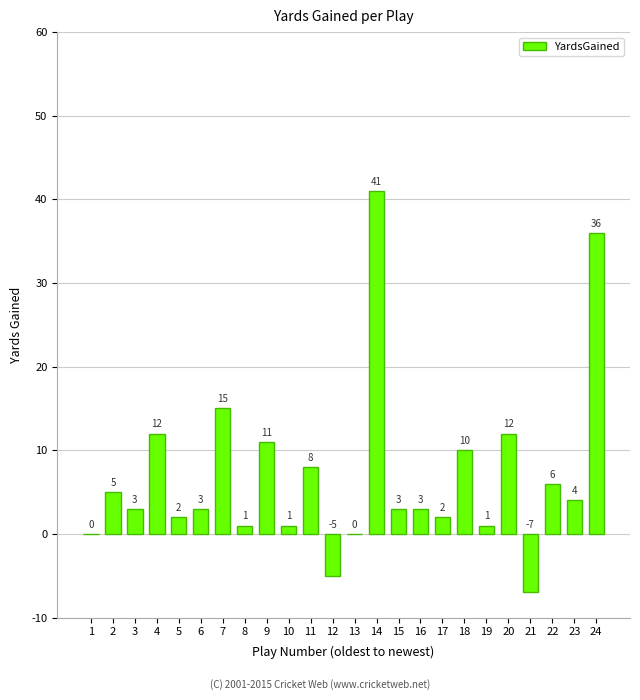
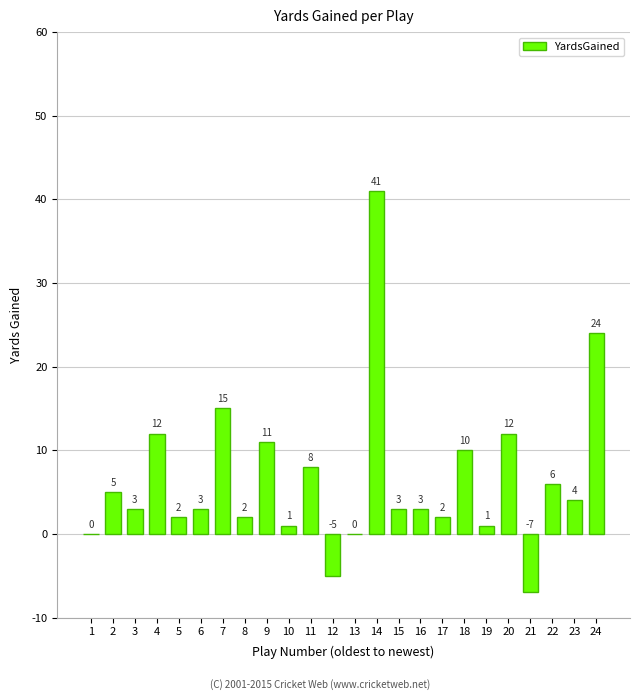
  {
    "1": 0,
    "2": 5,
    "3": 3,
    "4": 12,
    "5": 2,
    "6": 3,
    "7": 15,
-   "8": 1,
+   "8": 2,
    "9": 11,
    "10": 1,
    "11": 8,
    "13": 0,
    "14": 41,
    "15": 3,
    "16": 3,
    "17": 2,
    "18": 10,
    "19": 1,
    "20": 12,
    "22": 6,
    "23": 4,
-   "24": 36
+   "24": 24
  }
